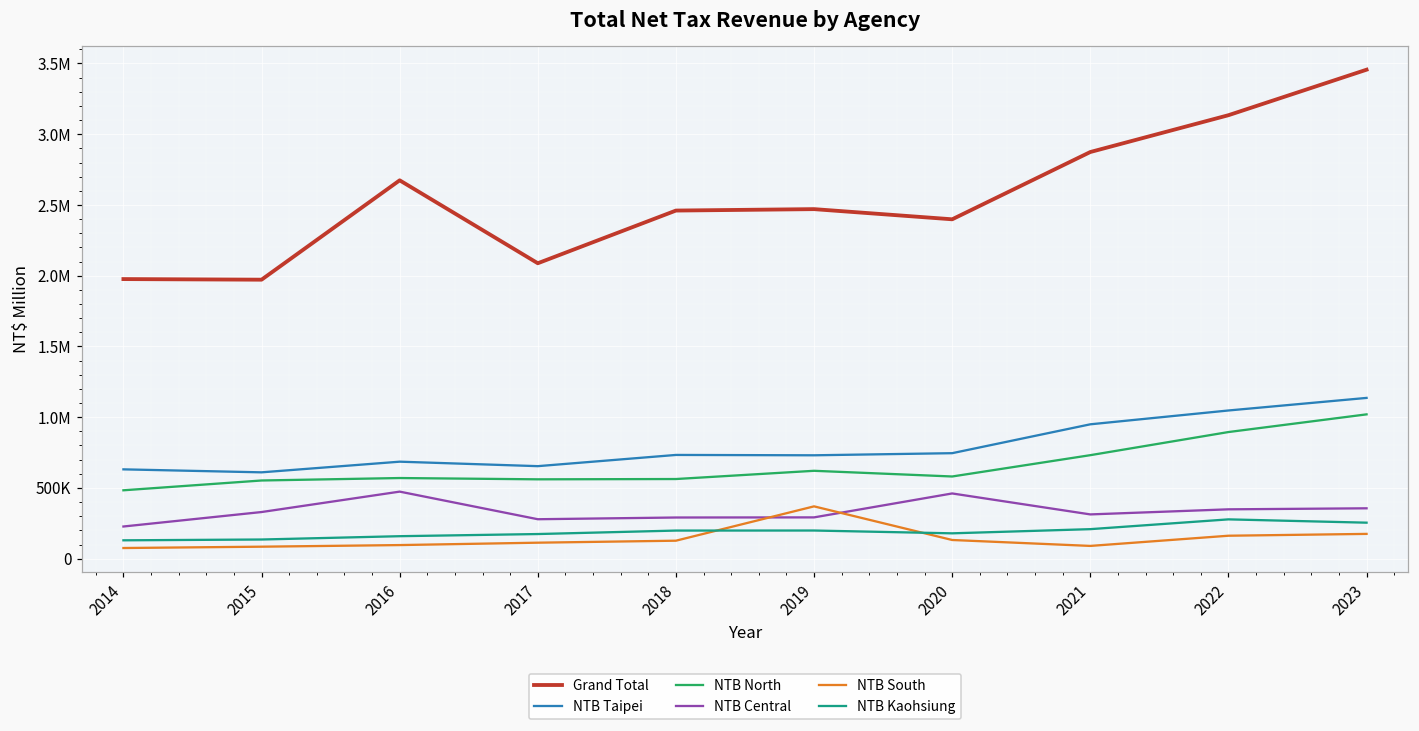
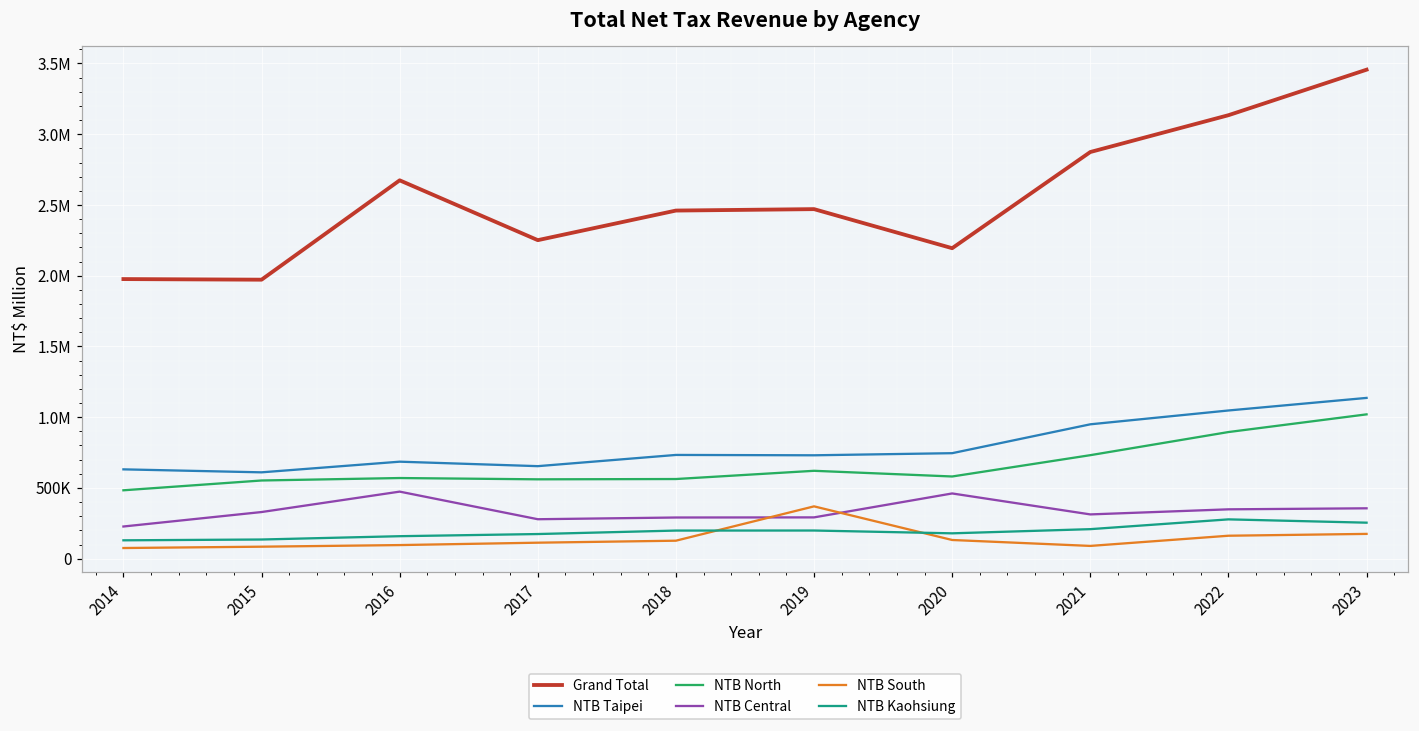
  {
    "Grand Total": {
      "2014": 1980000,
      "2015": 1970000,
      "2016": 2670000,
-     "2017": 2090000,
+     "2017": 2250000,
      "2018": 2460000,
      "2019": 2470000,
-     "2020": 2400000,
+     "2020": 2190000,
      "2021": 2870000,
      "2022": 3130000,
      "2023": 3460000
    },
    "NTB Taipei": {
      "2014": 630000,
      "2015": 610000,
      "2016": 690000,
      "2017": 650000,
      "2018": 730000,
      "2019": 730000,
      "2020": 750000,
      "2021": 950000,
      "2022": 1050000,
      "2023": 1140000
    },
    "NTB Central": {
      "2014": 230000,
      "2015": 330000,
      "2016": 470000,
      "2017": 280000,
      "2018": 290000,
      "2019": 290000,
      "2020": 460000,
      "2021": 310000,
      "2022": 350000,
      "2023": 360000
    },
    "NTB South": {
      "2014": 80000,
      "2015": 80000,
      "2016": 100000,
      "2017": 110000,
      "2018": 130000,
      "2019": 370000,
      "2020": 130000,
      "2021": 90000,
      "2022": 160000,
      "2023": 170000
    }
  }
